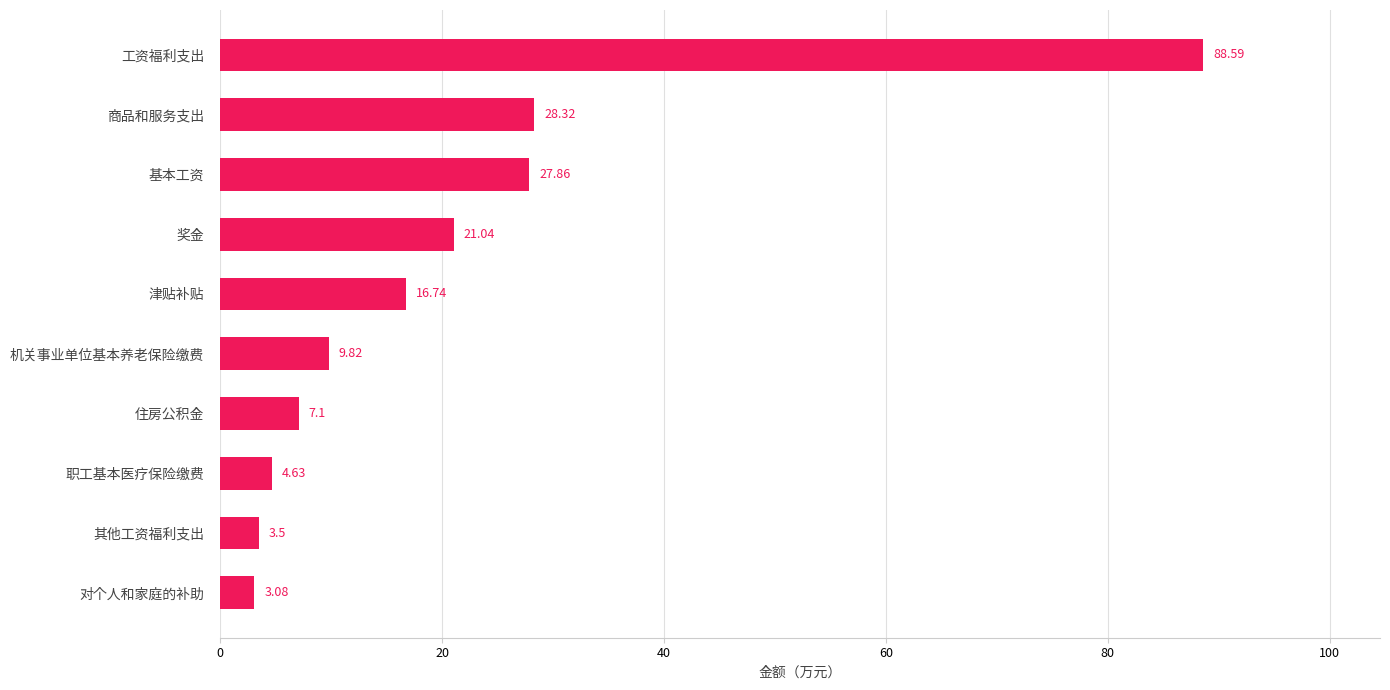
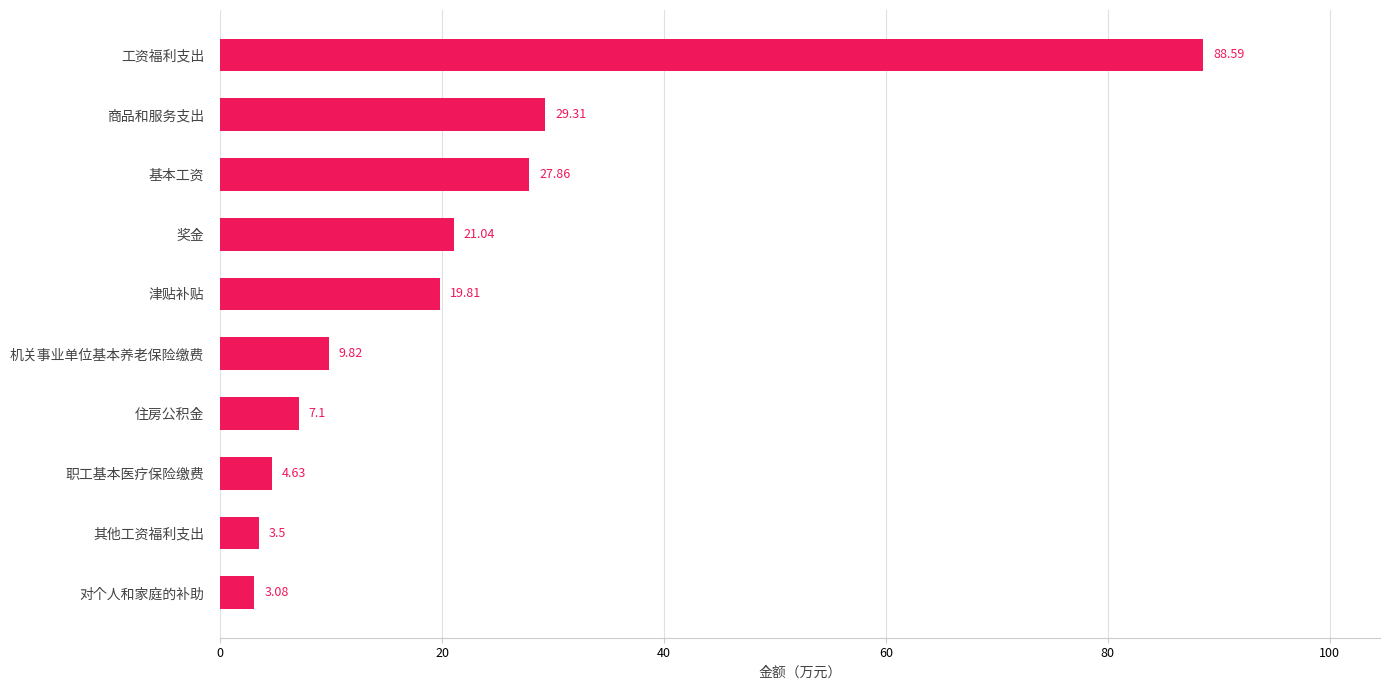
  {
    "工资福利支出": 88.59,
-   "商品和服务支出": 28.32,
+   "商品和服务支出": 29.31,
    "基本工资": 27.86,
    "奖金": 21.04,
-   "津贴补贴": 16.74,
+   "津贴补贴": 19.81,
    "机关事业单位基本养老保险缴费": 9.82,
    "住房公积金": 7.1,
    "职工基本医疗保险缴费": 4.63,
    "其他工资福利支出": 3.5,
    "对个人和家庭的补助": 3.08
  }
